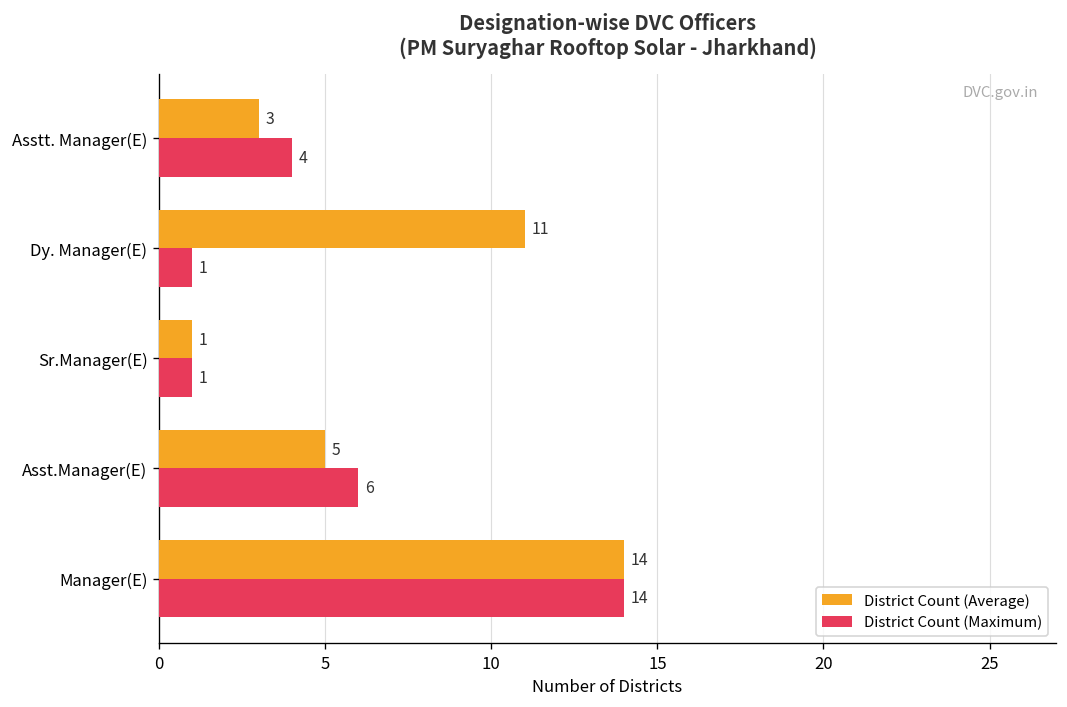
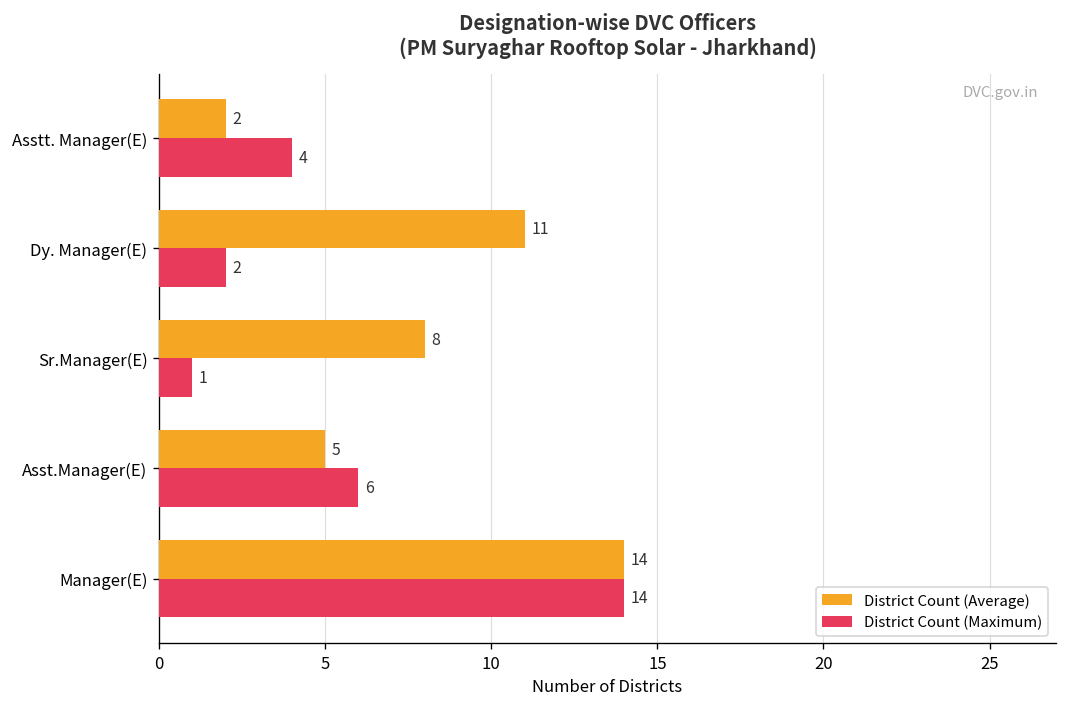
  {
    "District Count (Average)": {
-     "Asstt. Manager(E)": 3,
+     "Asstt. Manager(E)": 2,
      "Dy. Manager(E)": 11,
-     "Sr.Manager(E)": 1,
+     "Sr.Manager(E)": 8,
      "Asst.Manager(E)": 5,
      "Manager(E)": 14
    },
    "District Count (Maximum)": {
      "Asstt. Manager(E)": 4,
-     "Dy. Manager(E)": 1,
+     "Dy. Manager(E)": 2,
      "Sr.Manager(E)": 1,
      "Asst.Manager(E)": 6,
      "Manager(E)": 14
    }
  }
